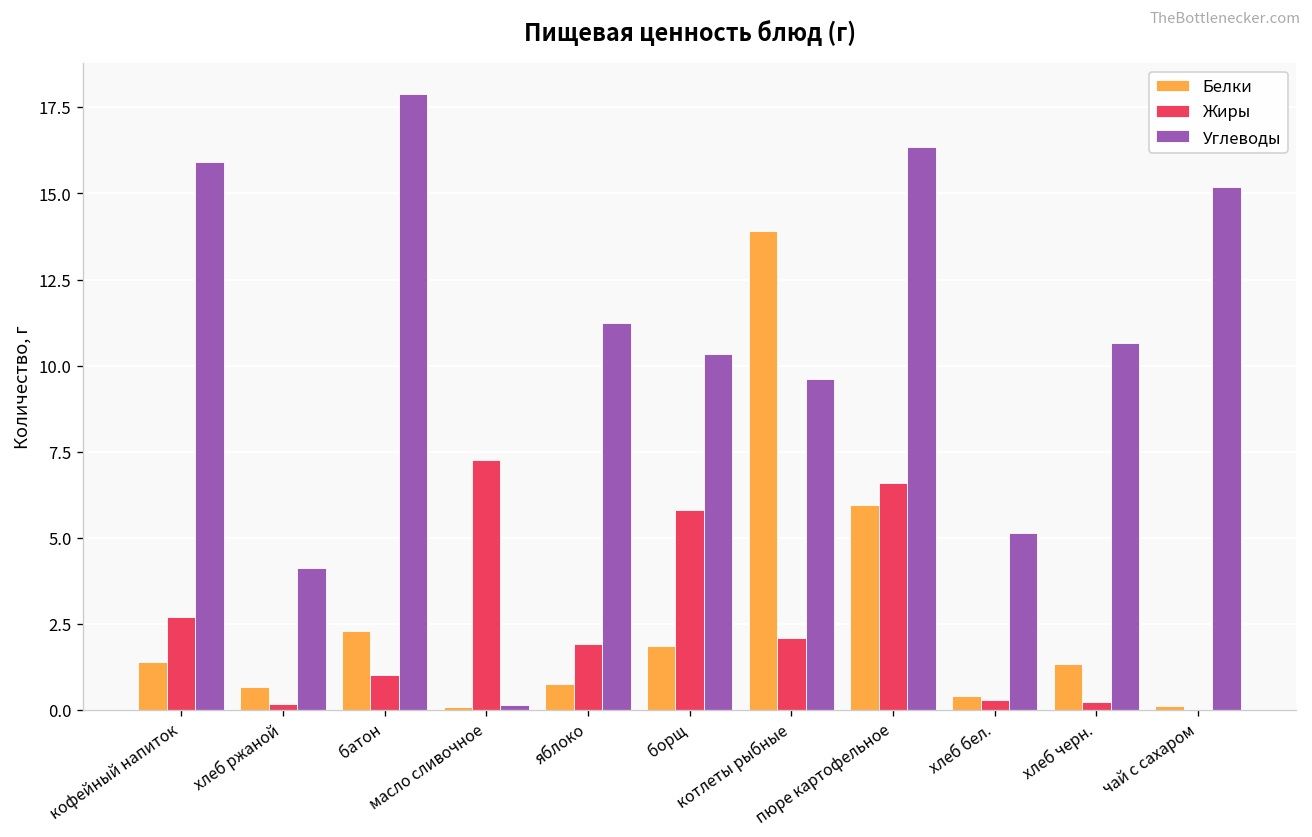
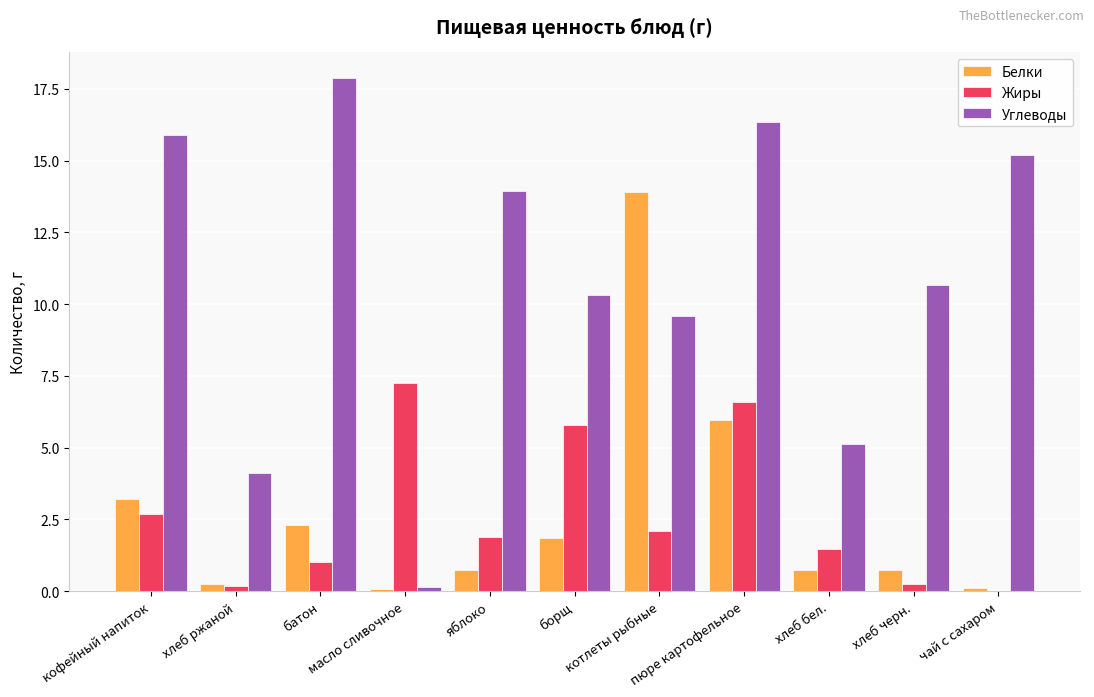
  {
    "Белки": {
-     "кофейный напиток": 1.4,
-     "хлеб ржаной": 0.7,
+     "кофейный напиток": 3.2,
+     "хлеб ржаной": 0.3,
      "батон": 2.3,
      "яблоко": 0.8,
      "борщ": 1.9,
      "котлеты рыбные": 13.9,
      "пюре картофельное": 6.0,
-     "хлеб бел.": 0.4,
-     "хлеб черн.": 1.3,
+     "хлеб бел.": 0.8,
+     "хлеб черн.": 0.7,
      "чай с сахаром": 0.1
    },
    "Жиры": {
      "кофейный напиток": 2.7,
      "хлеб ржаной": 0.2,
      "батон": 1.0,
      "масло сливочное": 7.3,
      "яблоко": 1.9,
      "борщ": 5.8,
      "котлеты рыбные": 2.1,
      "пюре картофельное": 6.6,
-     "хлеб бел.": 0.3,
+     "хлеб бел.": 1.5,
      "хлеб черн.": 0.2,
      "чай с сахаром": 0.0
    },
    "Углеводы": {
      "кофейный напиток": 15.9,
      "хлеб ржаной": 4.1,
      "батон": 17.9,
      "масло сливочное": 0.1,
-     "яблоко": 11.3,
+     "яблоко": 14.0,
      "борщ": 10.3,
      "котлеты рыбные": 9.6,
      "пюре картофельное": 16.4,
      "хлеб бел.": 5.1,
      "хлеб черн.": 10.7,
      "чай с сахаром": 15.2
    }
  }
